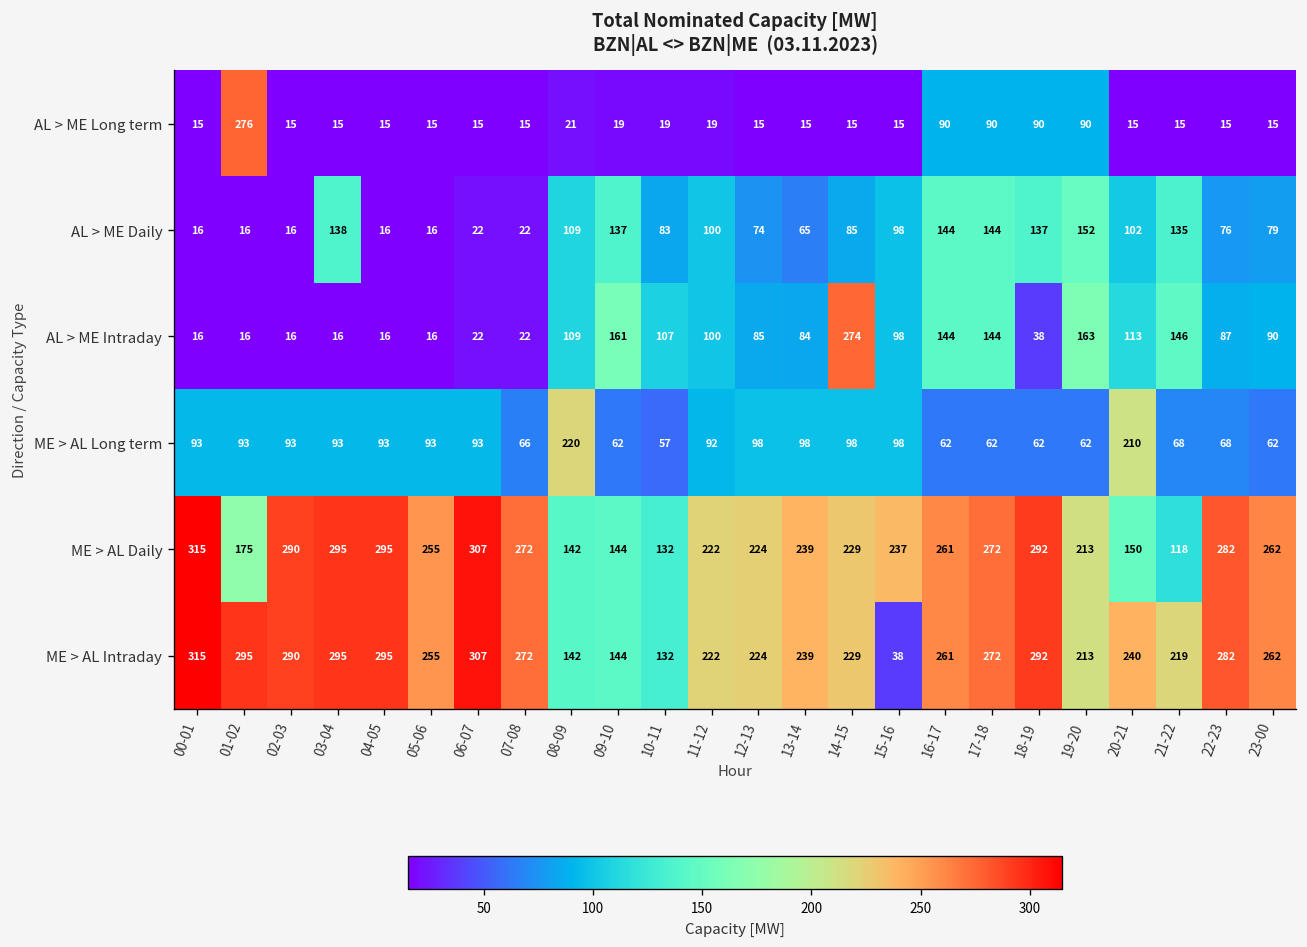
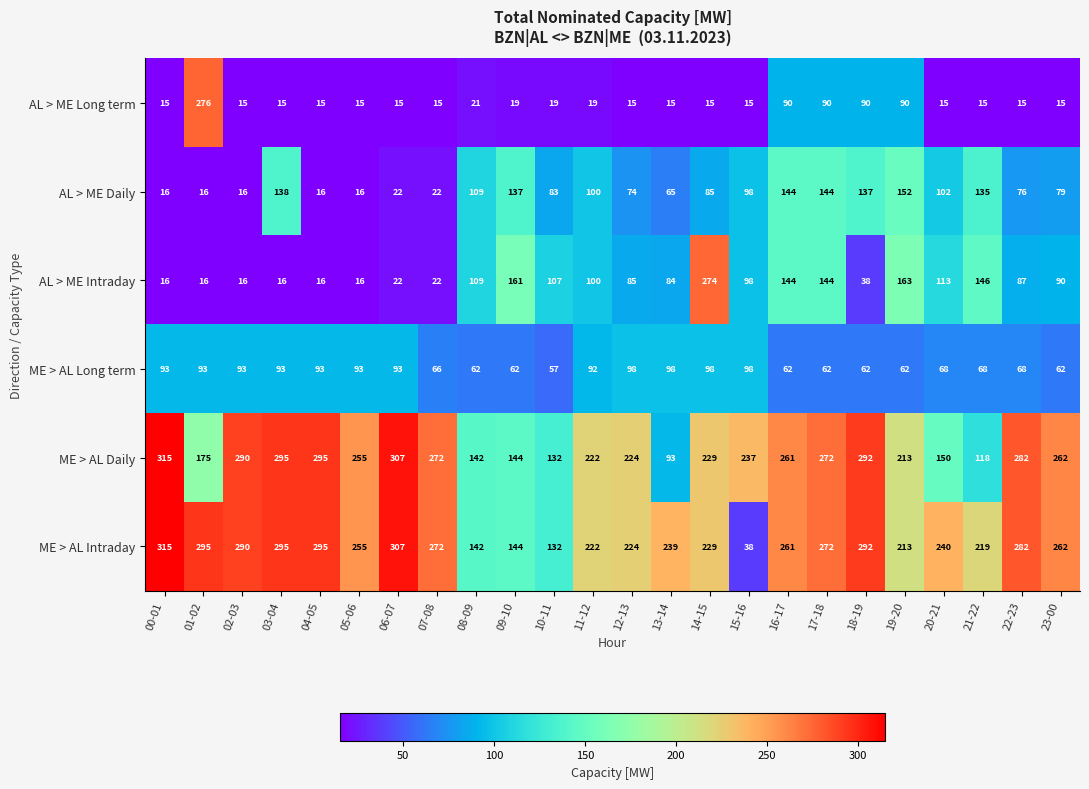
  {
    "AL > ME Long term": {
      "00-01": 15,
      "01-02": 276,
      "02-03": 15,
      "03-04": 15,
      "04-05": 15,
      "05-06": 15,
      "06-07": 15,
      "07-08": 15,
      "08-09": 21,
      "09-10": 19,
      "10-11": 19,
      "11-12": 19,
      "12-13": 15,
      "13-14": 15,
      "14-15": 15,
      "15-16": 15,
      "16-17": 90,
      "17-18": 90,
      "18-19": 90,
      "19-20": 90,
      "20-21": 15,
      "21-22": 15,
      "22-23": 15,
      "23-00": 15
    },
    "AL > ME Daily": {
      "00-01": 16,
      "01-02": 16,
      "02-03": 16,
      "03-04": 138,
      "04-05": 16,
      "05-06": 16,
      "06-07": 22,
      "07-08": 22,
      "08-09": 109,
      "09-10": 137,
      "10-11": 83,
      "11-12": 100,
      "12-13": 74,
      "13-14": 65,
      "14-15": 85,
      "15-16": 98,
      "16-17": 144,
      "17-18": 144,
      "18-19": 137,
      "19-20": 152,
      "20-21": 102,
      "21-22": 135,
      "22-23": 76,
      "23-00": 79
    },
    "AL > ME Intraday": {
      "00-01": 16,
      "01-02": 16,
      "02-03": 16,
      "03-04": 16,
      "04-05": 16,
      "05-06": 16,
      "06-07": 22,
      "07-08": 22,
      "08-09": 109,
      "09-10": 161,
      "10-11": 107,
      "11-12": 100,
      "12-13": 85,
      "13-14": 84,
      "14-15": 274,
      "15-16": 98,
      "16-17": 144,
      "17-18": 144,
      "18-19": 38,
      "19-20": 163,
      "20-21": 113,
      "21-22": 146,
      "22-23": 87,
      "23-00": 90
    },
    "ME > AL Long term": {
      "00-01": 93,
      "01-02": 93,
      "02-03": 93,
      "03-04": 93,
      "04-05": 93,
      "05-06": 93,
      "06-07": 93,
      "07-08": 66,
-     "08-09": 220,
+     "08-09": 62,
      "09-10": 62,
      "10-11": 57,
      "11-12": 92,
      "12-13": 98,
      "13-14": 98,
      "14-15": 98,
      "15-16": 98,
      "16-17": 62,
      "17-18": 62,
      "18-19": 62,
      "19-20": 62,
-     "20-21": 210,
+     "20-21": 68,
      "21-22": 68,
      "22-23": 68,
      "23-00": 62
    },
    "ME > AL Daily": {
      "00-01": 315,
      "01-02": 175,
      "02-03": 290,
      "03-04": 295,
      "04-05": 295,
      "05-06": 255,
      "06-07": 307,
      "07-08": 272,
      "08-09": 142,
      "09-10": 144,
      "10-11": 132,
      "11-12": 222,
      "12-13": 224,
-     "13-14": 239,
+     "13-14": 93,
      "14-15": 229,
      "15-16": 237,
      "16-17": 261,
      "17-18": 272,
      "18-19": 292,
      "19-20": 213,
      "20-21": 150,
      "21-22": 118,
      "22-23": 282,
      "23-00": 262
    },
    "ME > AL Intraday": {
      "00-01": 315,
      "01-02": 295,
      "02-03": 290,
      "03-04": 295,
      "04-05": 295,
      "05-06": 255,
      "06-07": 307,
      "07-08": 272,
      "08-09": 142,
      "09-10": 144,
      "10-11": 132,
      "11-12": 222,
      "12-13": 224,
      "13-14": 239,
      "14-15": 229,
      "15-16": 38,
      "16-17": 261,
      "17-18": 272,
      "18-19": 292,
      "19-20": 213,
      "20-21": 240,
      "21-22": 219,
      "22-23": 282,
      "23-00": 262
    }
  }
